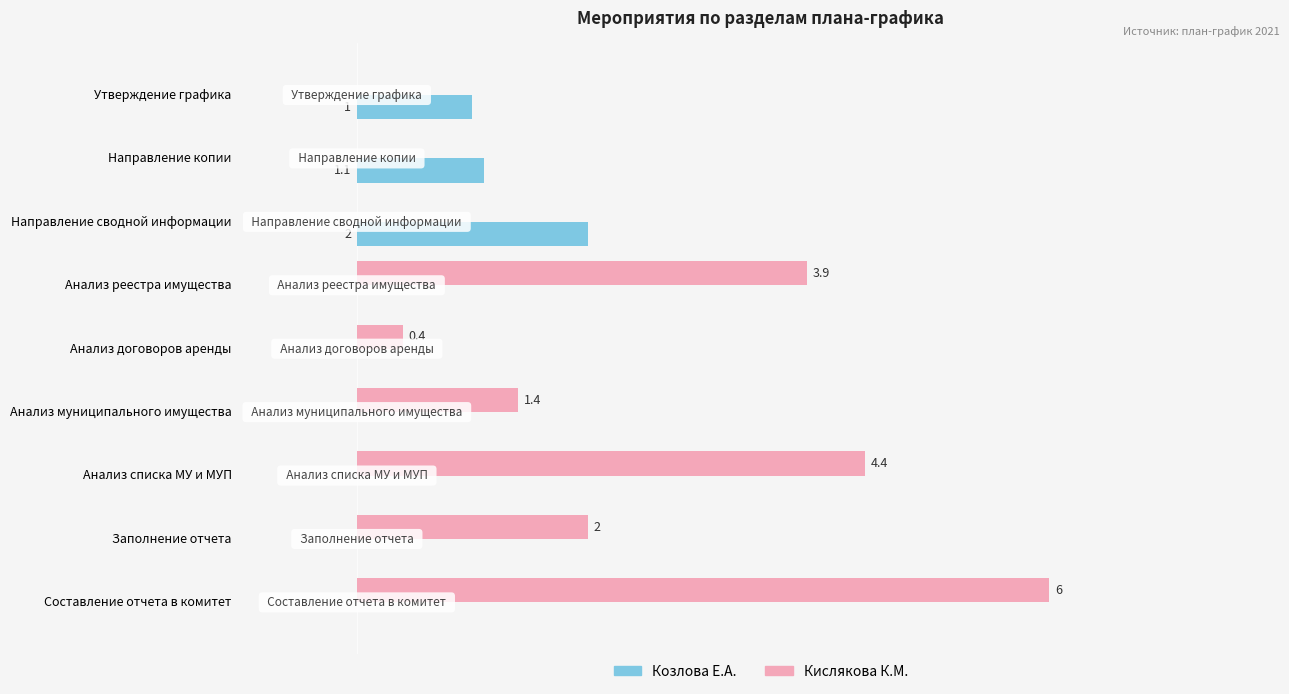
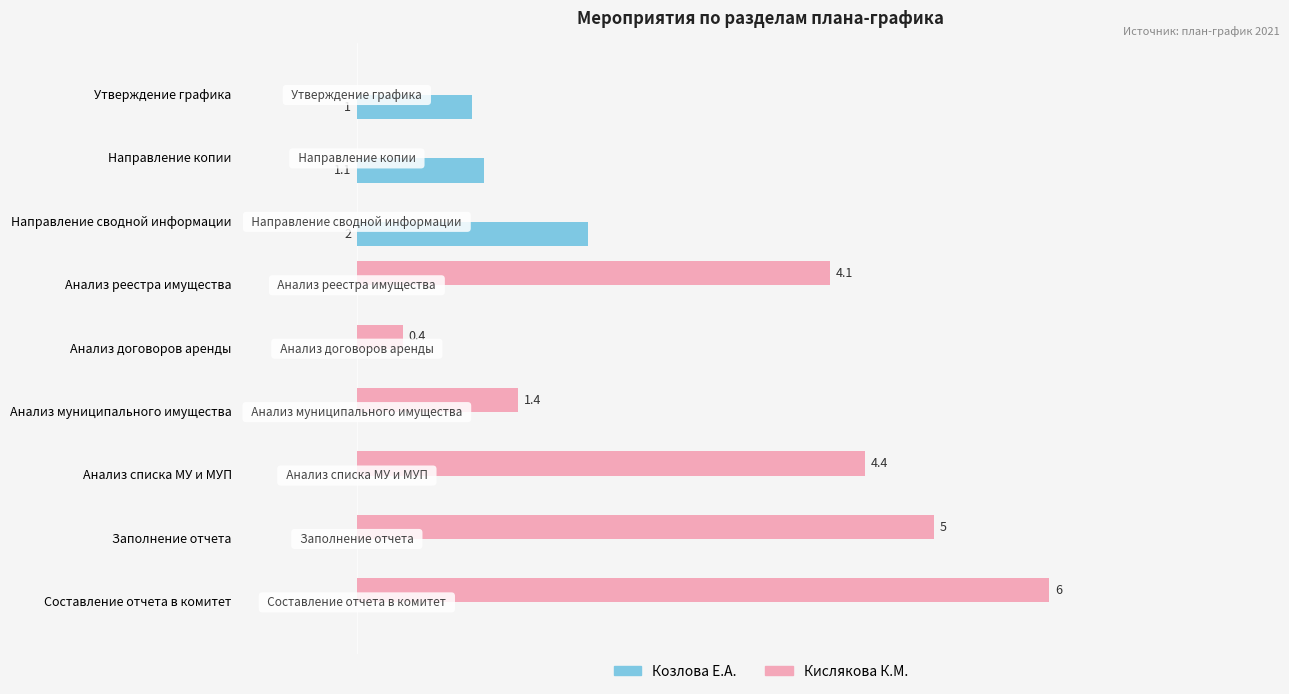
  {
    "Кислякова К.М.": {
-     "Анализ реестра имущества": 3.9,
+     "Анализ реестра имущества": 4.1,
      "Анализ муниципального имущества": 1.4,
      "Анализ списка МУ и МУП": 4.4,
-     "Заполнение отчета": 2,
+     "Заполнение отчета": 5,
      "Составление отчета в комитет": 6
    }
  }
